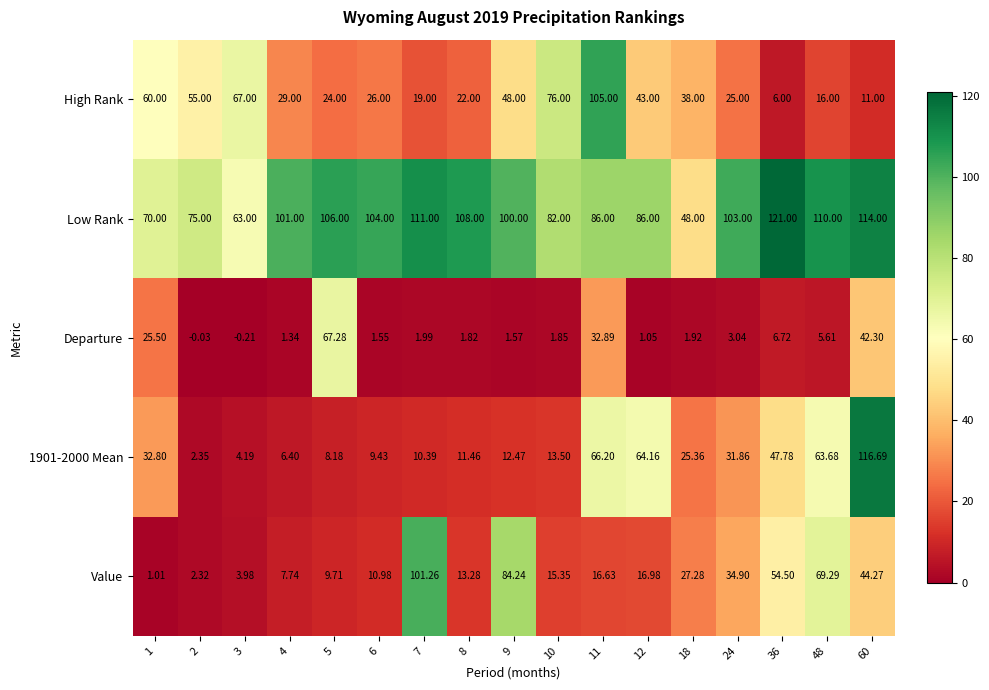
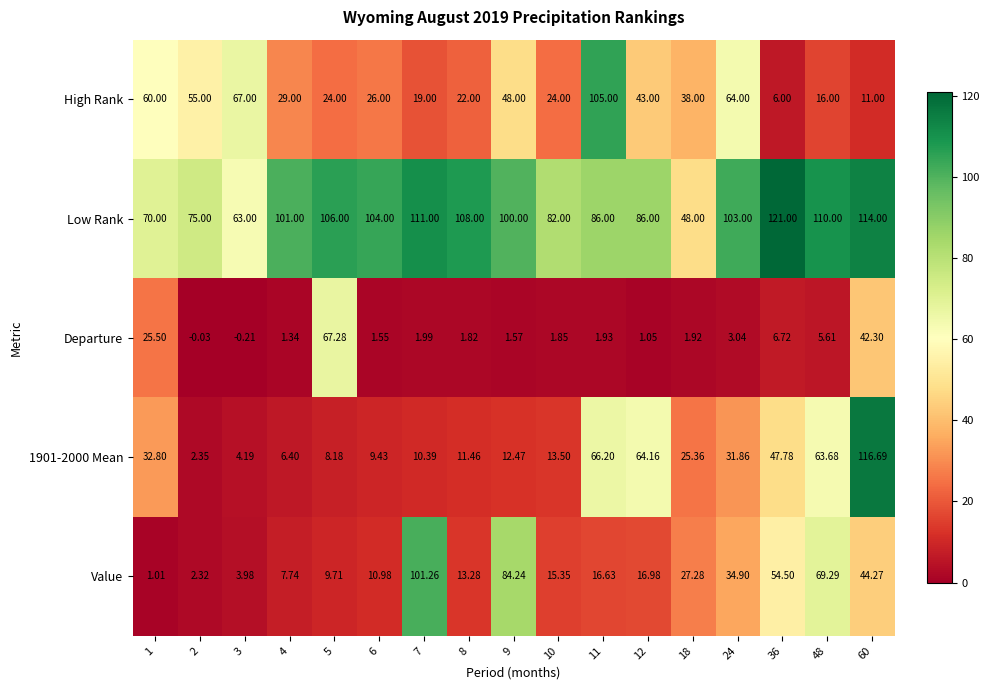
  {
    "High Rank": {
      "1": 60.00,
      "2": 55.00,
      "3": 67.00,
      "4": 29.00,
      "5": 24.00,
      "6": 26.00,
      "7": 19.00,
      "8": 22.00,
      "9": 48.00,
-     "10": 76.00,
+     "10": 24.00,
      "11": 105.00,
      "12": 43.00,
      "18": 38.00,
-     "24": 25.00,
+     "24": 64.00,
      "36": 6.00,
      "48": 16.00,
      "60": 11.00
    },
    "Low Rank": {
      "1": 70.00,
      "2": 75.00,
      "3": 63.00,
      "4": 101.00,
      "5": 106.00,
      "6": 104.00,
      "7": 111.00,
      "8": 108.00,
      "9": 100.00,
      "10": 82.00,
      "11": 86.00,
      "12": 86.00,
      "18": 48.00,
      "24": 103.00,
      "36": 121.00,
      "48": 110.00,
      "60": 114.00
    },
    "Departure": {
      "1": 25.50,
      "2": -0.03,
      "3": -0.21,
      "4": 1.34,
      "5": 67.28,
      "6": 1.55,
      "7": 1.99,
      "8": 1.82,
      "9": 1.57,
      "10": 1.85,
-     "11": 32.89,
+     "11": 1.93,
      "12": 1.05,
      "18": 1.92,
      "24": 3.04,
      "36": 6.72,
      "48": 5.61,
      "60": 42.30
    },
    "1901-2000 Mean": {
      "1": 32.80,
      "2": 2.35,
      "3": 4.19,
      "4": 6.40,
      "5": 8.18,
      "6": 9.43,
      "7": 10.39,
      "8": 11.46,
      "9": 12.47,
      "10": 13.50,
      "11": 66.20,
      "12": 64.16,
      "18": 25.36,
      "24": 31.86,
      "36": 47.78,
      "48": 63.68,
      "60": 116.69
    },
    "Value": {
      "1": 1.01,
      "2": 2.32,
      "3": 3.98,
      "4": 7.74,
      "5": 9.71,
      "6": 10.98,
      "7": 101.26,
      "8": 13.28,
      "9": 84.24,
      "10": 15.35,
      "11": 16.63,
      "12": 16.98,
      "18": 27.28,
      "24": 34.90,
      "36": 54.50,
      "48": 69.29,
      "60": 44.27
    }
  }
